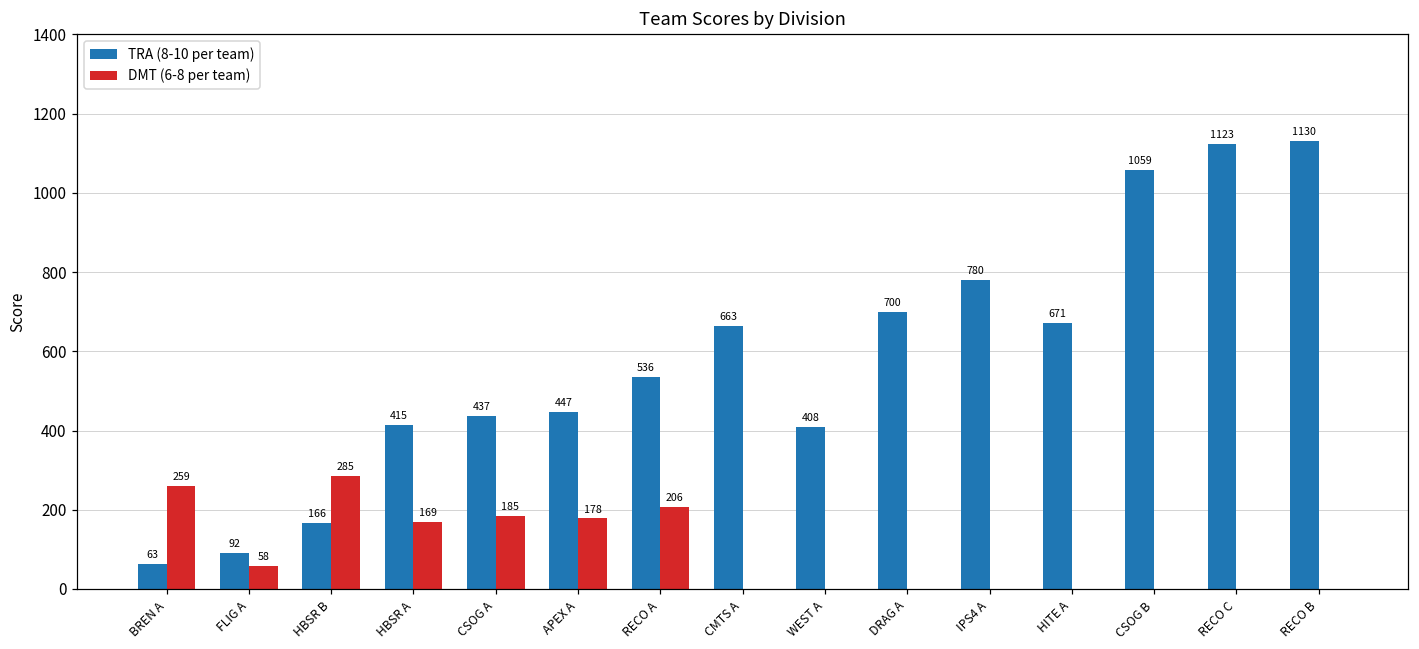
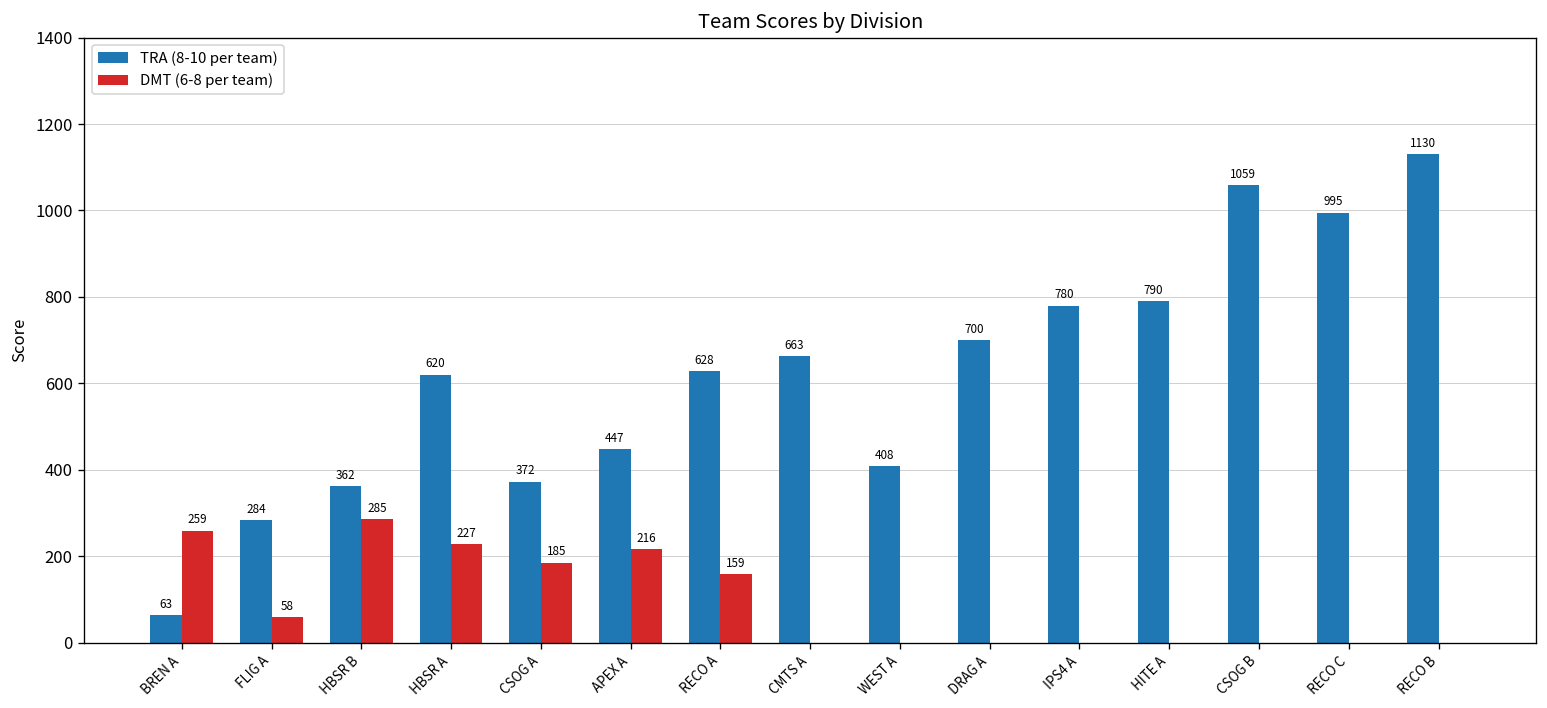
  {
    "TRA (8-10 per team)": {
      "BREN A": 63,
-     "FLIG A": 92,
-     "HBSR B": 166,
-     "HBSR A": 415,
-     "CSOG A": 437,
+     "FLIG A": 284,
+     "HBSR B": 362,
+     "HBSR A": 620,
+     "CSOG A": 372,
      "APEX A": 447,
-     "RECO A": 536,
+     "RECO A": 628,
      "CMTS A": 663,
      "WEST A": 408,
      "DRAG A": 700,
      "IPS4 A": 780,
-     "HITE A": 671,
+     "HITE A": 790,
      "CSOG B": 1059,
-     "RECO C": 1123,
+     "RECO C": 995,
      "RECO B": 1130
    },
    "DMT (6-8 per team)": {
      "BREN A": 259,
      "FLIG A": 58,
      "HBSR B": 285,
-     "HBSR A": 169,
+     "HBSR A": 227,
      "CSOG A": 185,
-     "APEX A": 178,
-     "RECO A": 206
+     "APEX A": 216,
+     "RECO A": 159
    }
  }
